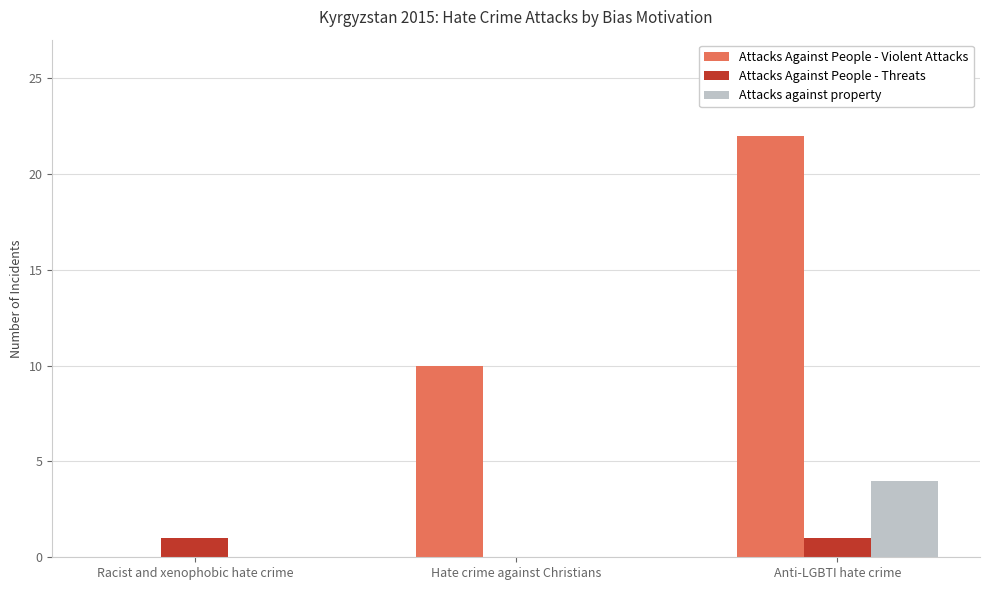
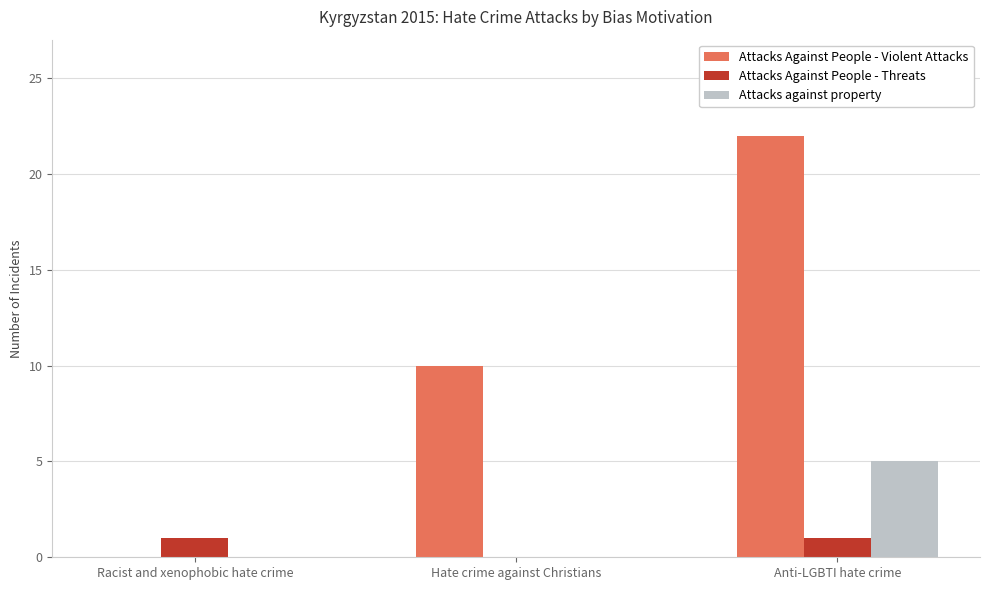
  {
    "Attacks Against People - Violent Attacks": {
      "Racist and xenophobic hate crime": 0,
      "Hate crime against Christians": 10,
      "Anti-LGBTI hate crime": 22
    },
    "Attacks Against People - Threats": {
      "Racist and xenophobic hate crime": 1,
      "Hate crime against Christians": 0,
      "Anti-LGBTI hate crime": 1
    },
    "Attacks against property": {
      "Racist and xenophobic hate crime": 0,
      "Hate crime against Christians": 0,
-     "Anti-LGBTI hate crime": 4
+     "Anti-LGBTI hate crime": 5
    }
  }
